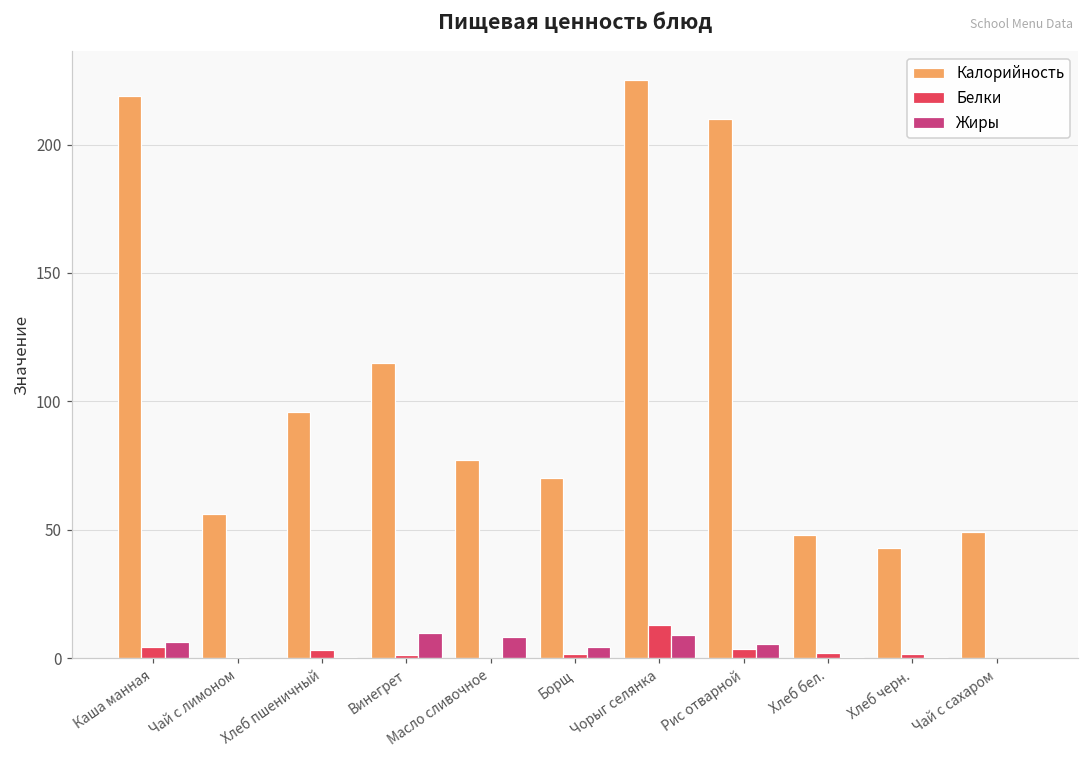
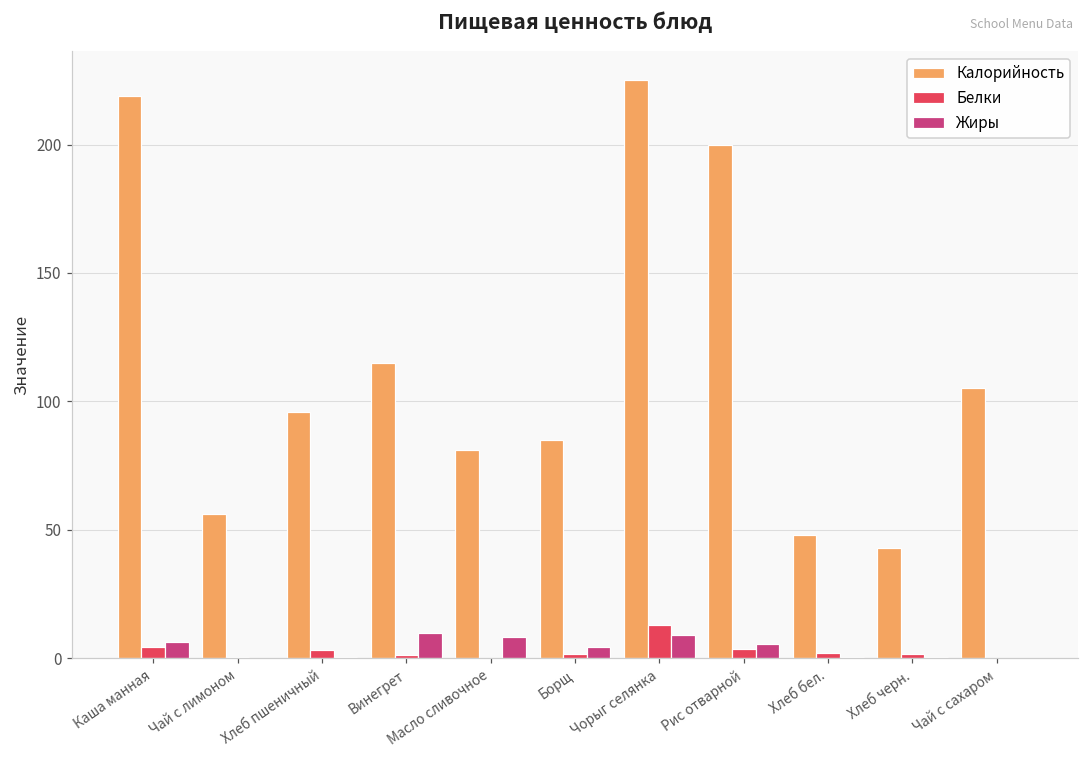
  {
    "Калорийность": {
      "Каша манная": 219,
      "Чай с лимоном": 56,
      "Хлеб пшеничный": 96,
      "Винегрет": 115,
-     "Масло сливочное": 77,
-     "Борщ": 70,
+     "Масло сливочное": 81,
+     "Борщ": 85,
      "Чорыг селянка": 225,
-     "Рис отварной": 210,
+     "Рис отварной": 200,
      "Хлеб бел.": 48,
      "Хлеб черн.": 43,
-     "Чай с сахаром": 49
+     "Чай с сахаром": 105
    }
  }
